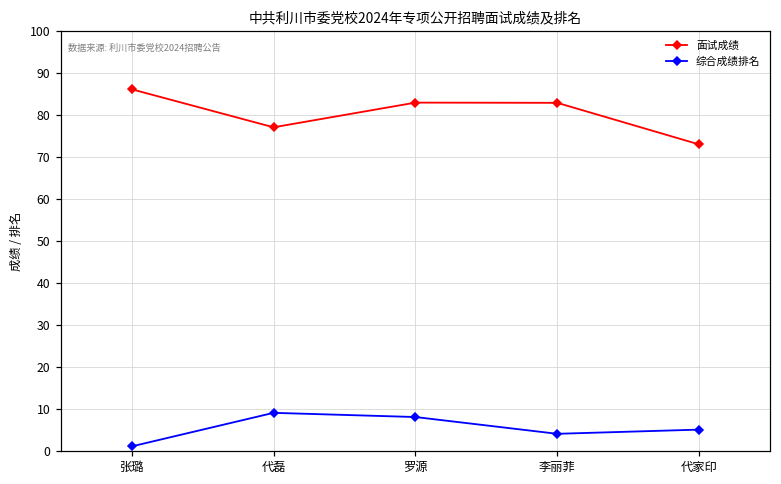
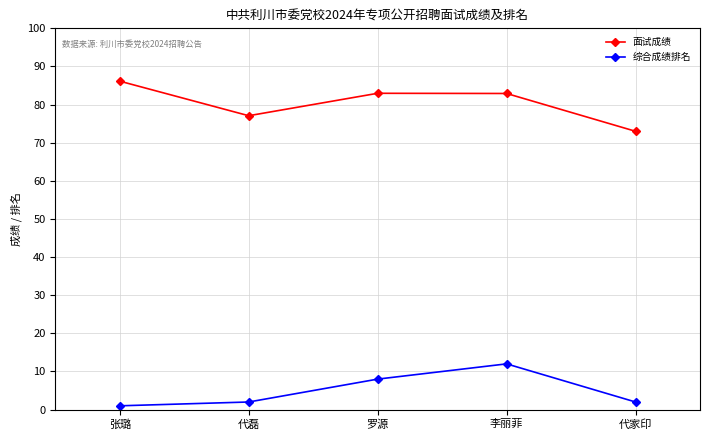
  {
    "面试成绩": {
      "张璐": 86,
      "代磊": 77,
      "罗源": 83,
      "李丽菲": 83,
      "代家印": 73
    },
    "综合成绩排名": {
      "张璐": 1,
-     "代磊": 9,
+     "代磊": 2,
      "罗源": 8,
-     "李丽菲": 4,
-     "代家印": 5
+     "李丽菲": 12,
+     "代家印": 2
    }
  }
